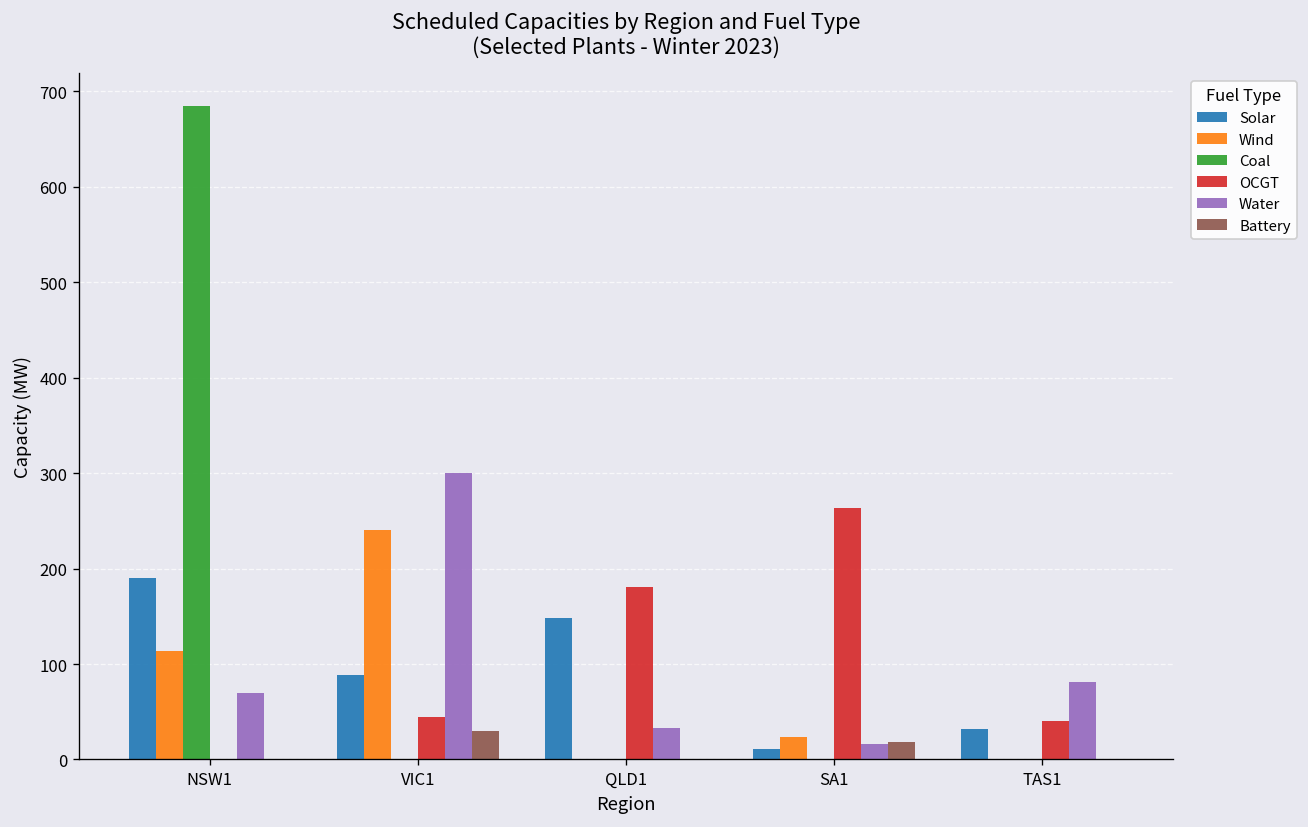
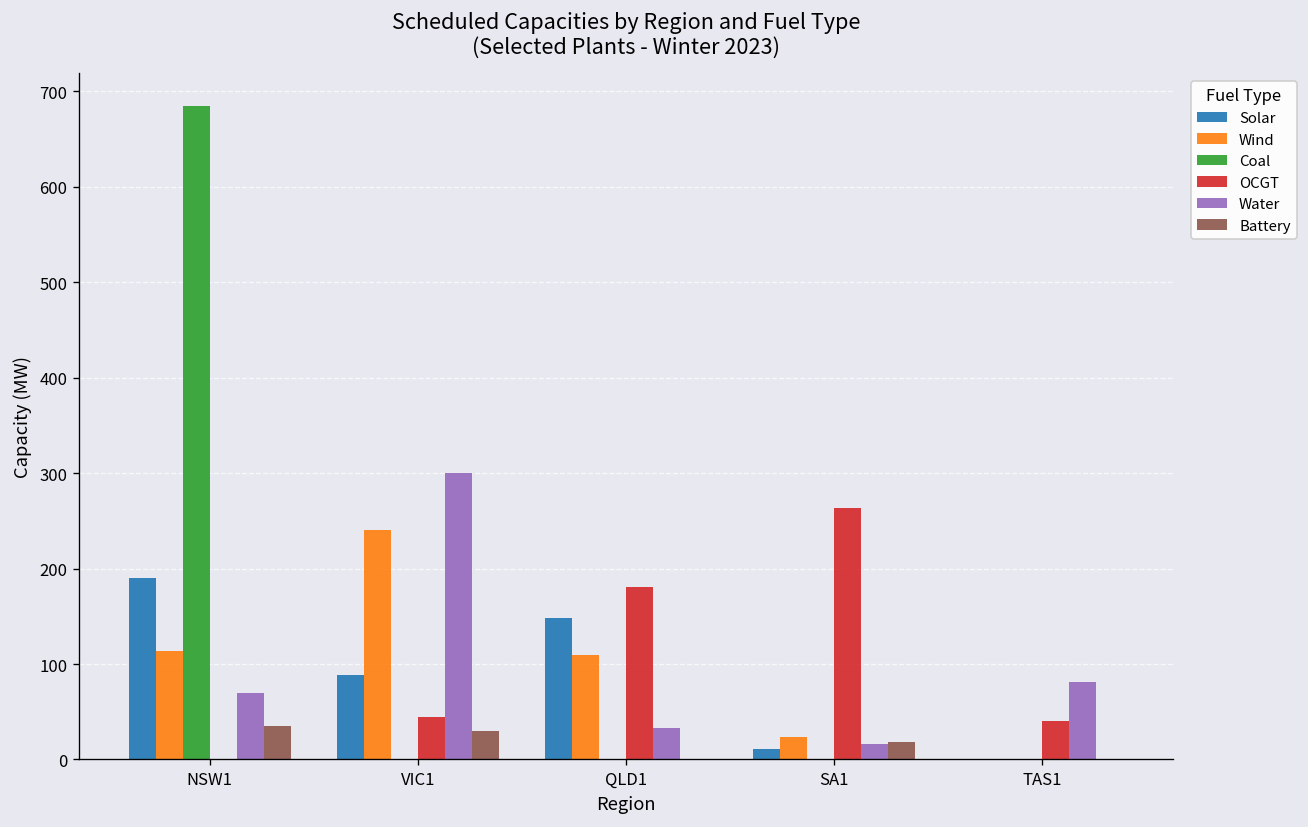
  {
    "Solar": {
      "NSW1": 190,
      "VIC1": 90,
      "QLD1": 150,
      "SA1": 10,
-     "TAS1": 30
+     "TAS1": 0
    },
    "Wind": {
      "NSW1": 110,
      "VIC1": 240,
-     "QLD1": 0,
+     "QLD1": 110,
      "SA1": 20,
      "TAS1": 0
    },
    "Coal": {
      "NSW1": 690,
      "VIC1": 0,
      "QLD1": 0,
      "SA1": 0,
      "TAS1": 0
    },
    "OCGT": {
      "NSW1": 0,
      "VIC1": 40,
      "QLD1": 180,
      "SA1": 260,
      "TAS1": 40
    },
    "Water": {
      "NSW1": 70,
      "VIC1": 300,
      "QLD1": 30,
      "SA1": 20,
      "TAS1": 80
    },
    "Battery": {
-     "NSW1": 0,
+     "NSW1": 40,
      "VIC1": 30,
      "QLD1": 0,
      "SA1": 20,
      "TAS1": 0
    }
  }
